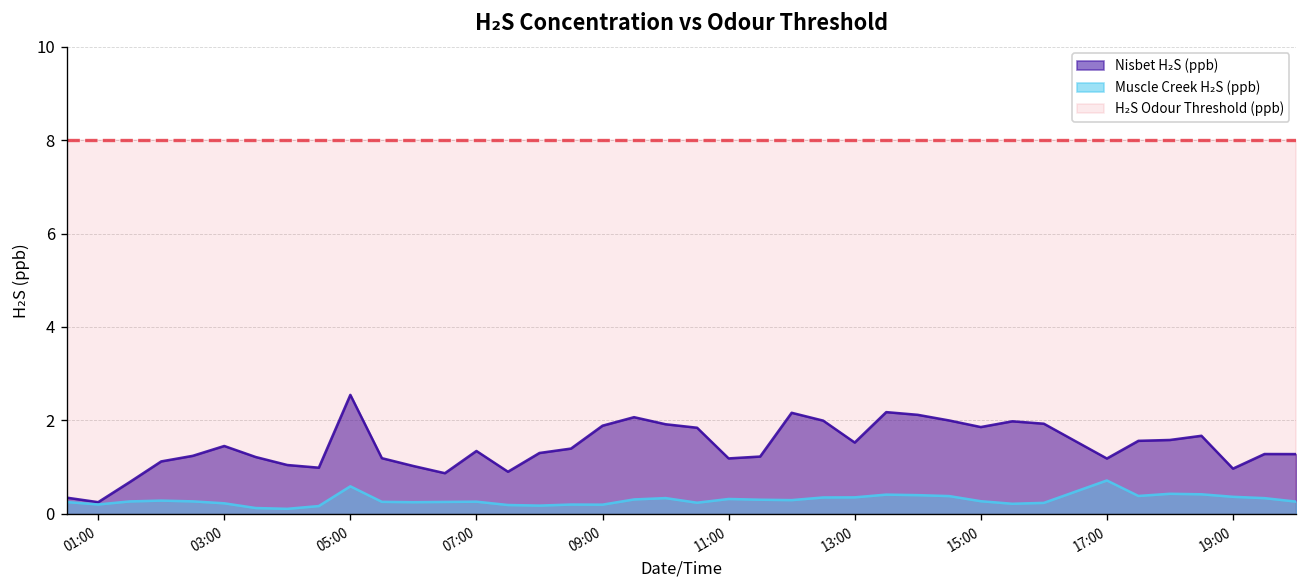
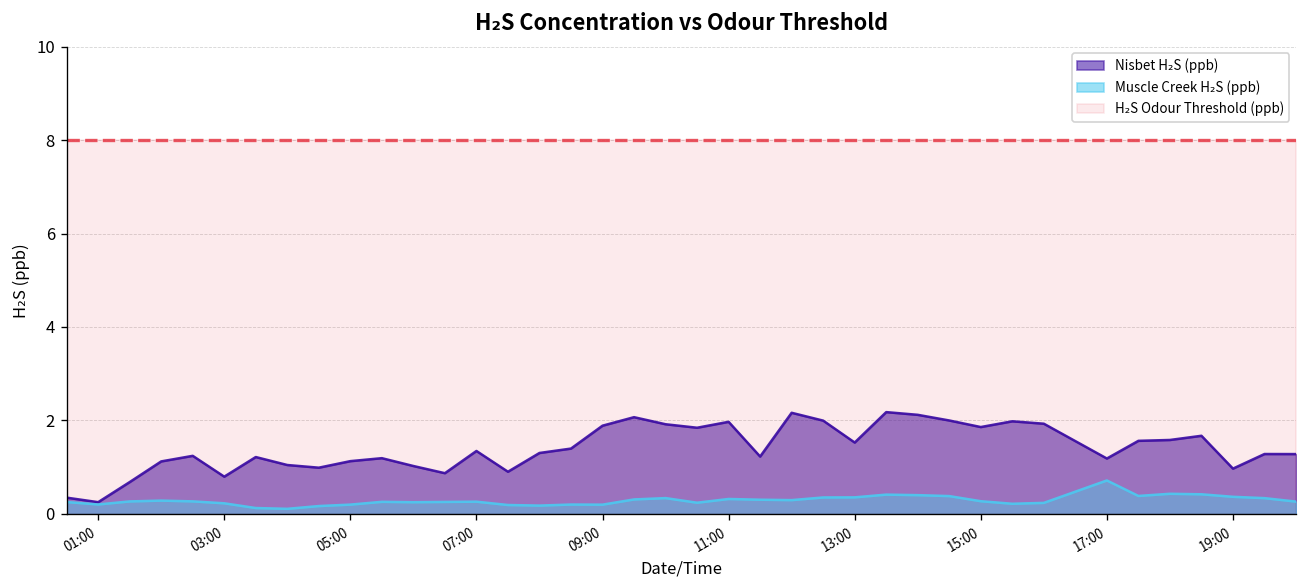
  {
    "Nisbet H₂S (ppb)": {
-     "03:00": 1.5,
-     "05:00": 2.5,
+     "03:00": 0.8,
+     "05:00": 1.1,
      "07:00": 1.3,
      "09:00": 1.9,
-     "11:00": 1.2,
+     "11:00": 2.0,
      "13:00": 1.5,
      "15:00": 1.9,
      "17:00": 1.2,
      "19:00": 1.0
    },
    "Muscle Creek H₂S (ppb)": {
      "03:00": 0.2,
-     "05:00": 0.6,
+     "05:00": 0.2,
      "07:00": 0.3,
      "09:00": 0.2,
      "11:00": 0.3,
      "13:00": 0.4,
      "15:00": 0.3,
      "17:00": 0.7,
      "19:00": 0.4
    },
    "H₂S Odour Threshold (ppb)": {
      "01:00": 8.0,
      "03:00": 8.0,
      "05:00": 8.0,
      "07:00": 8.0,
      "09:00": 8.0,
      "11:00": 8.0,
      "13:00": 8.0,
      "15:00": 8.0,
      "17:00": 8.0,
      "19:00": 8.0
    }
  }
